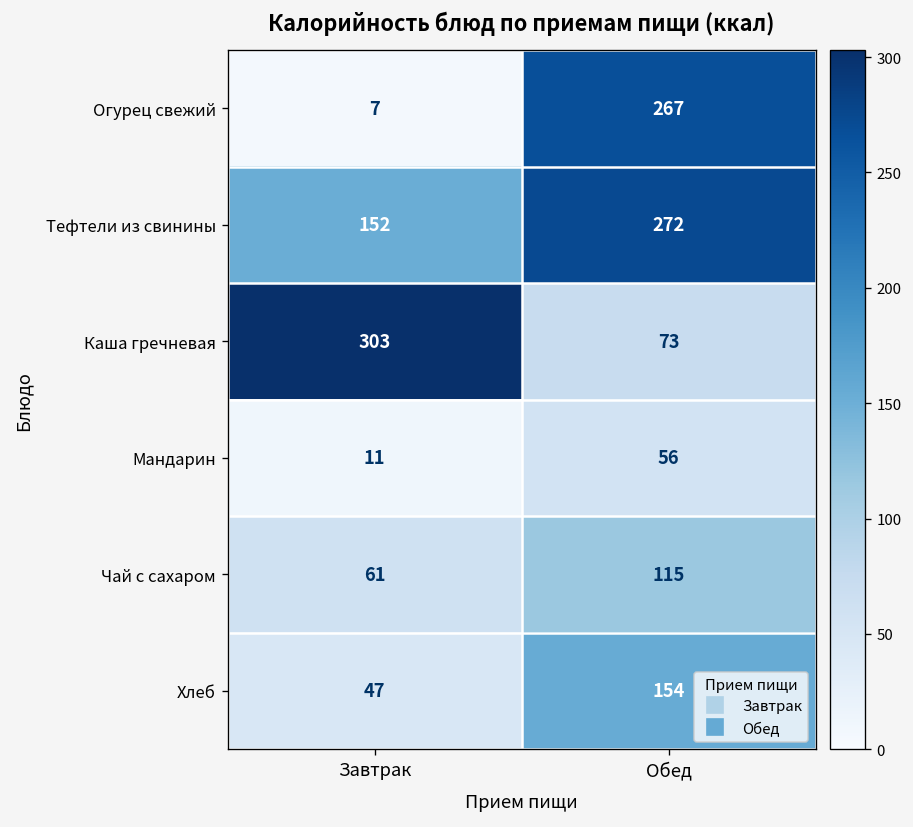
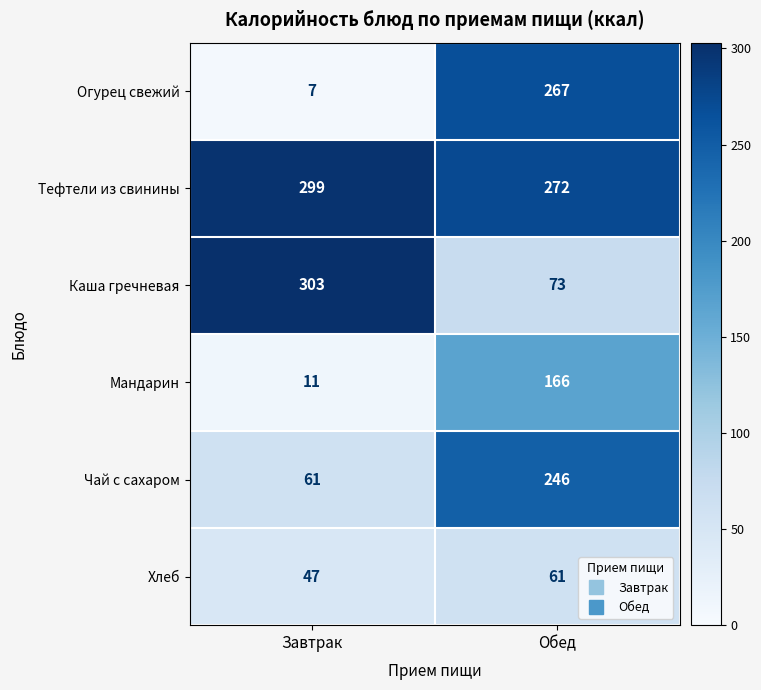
  {
    "Огурец свежий": {
      "Завтрак": 7,
      "Обед": 267
    },
    "Тефтели из свинины": {
-     "Завтрак": 152,
+     "Завтрак": 299,
      "Обед": 272
    },
    "Каша гречневая": {
      "Завтрак": 303,
      "Обед": 73
    },
    "Мандарин": {
      "Завтрак": 11,
-     "Обед": 56
+     "Обед": 166
    },
    "Чай с сахаром": {
      "Завтрак": 61,
-     "Обед": 115
+     "Обед": 246
    },
    "Хлеб": {
      "Завтрак": 47,
-     "Обед": 154
+     "Обед": 61
    }
  }
